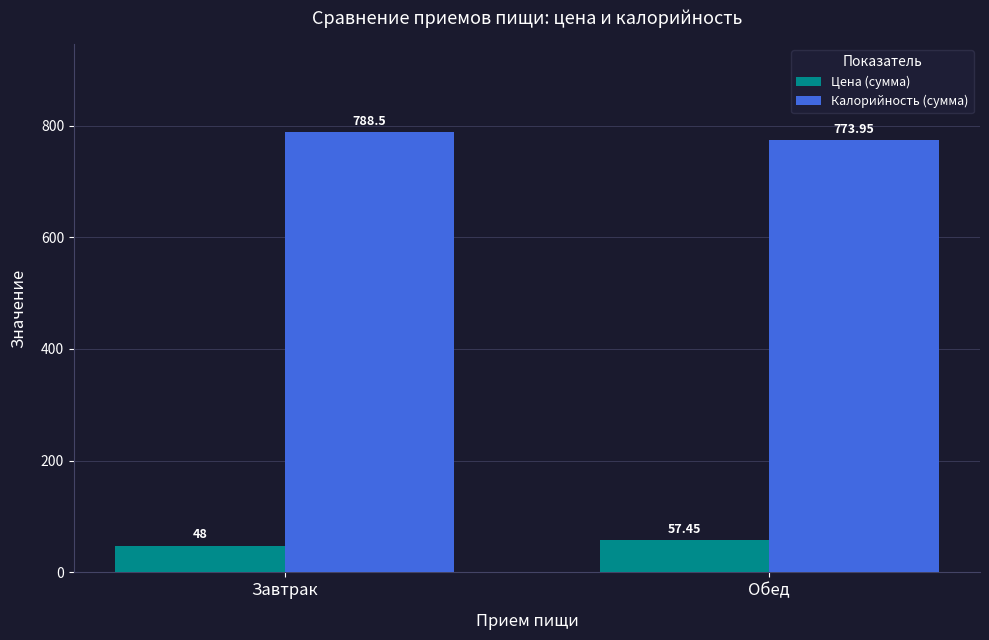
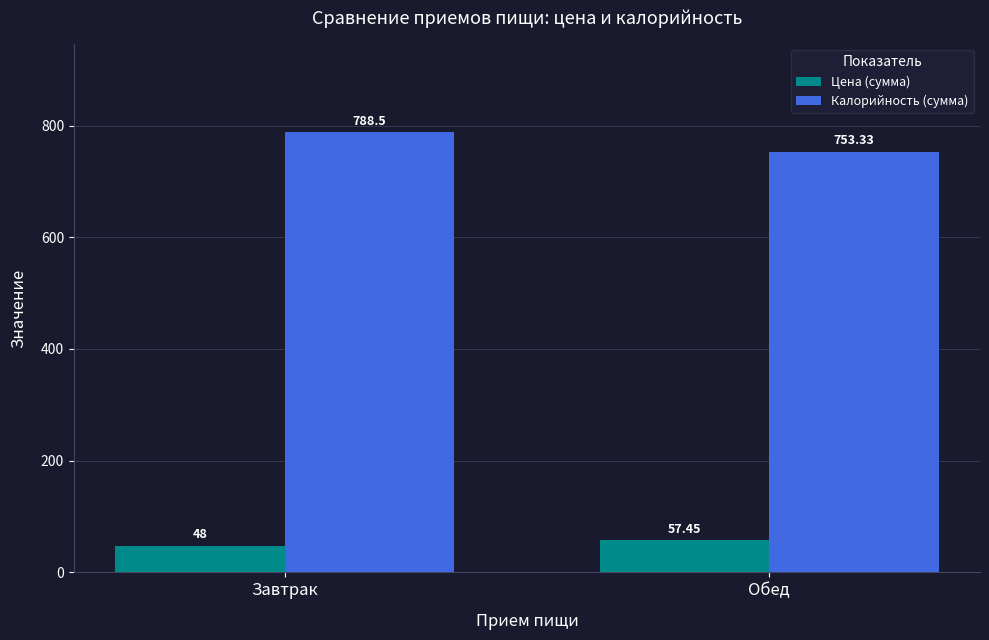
  {
    "Цена (сумма)": {
      "Завтрак": 48,
      "Обед": 57.45
    },
    "Калорийность (сумма)": {
      "Завтрак": 788.5,
-     "Обед": 773.95
+     "Обед": 753.33
    }
  }
